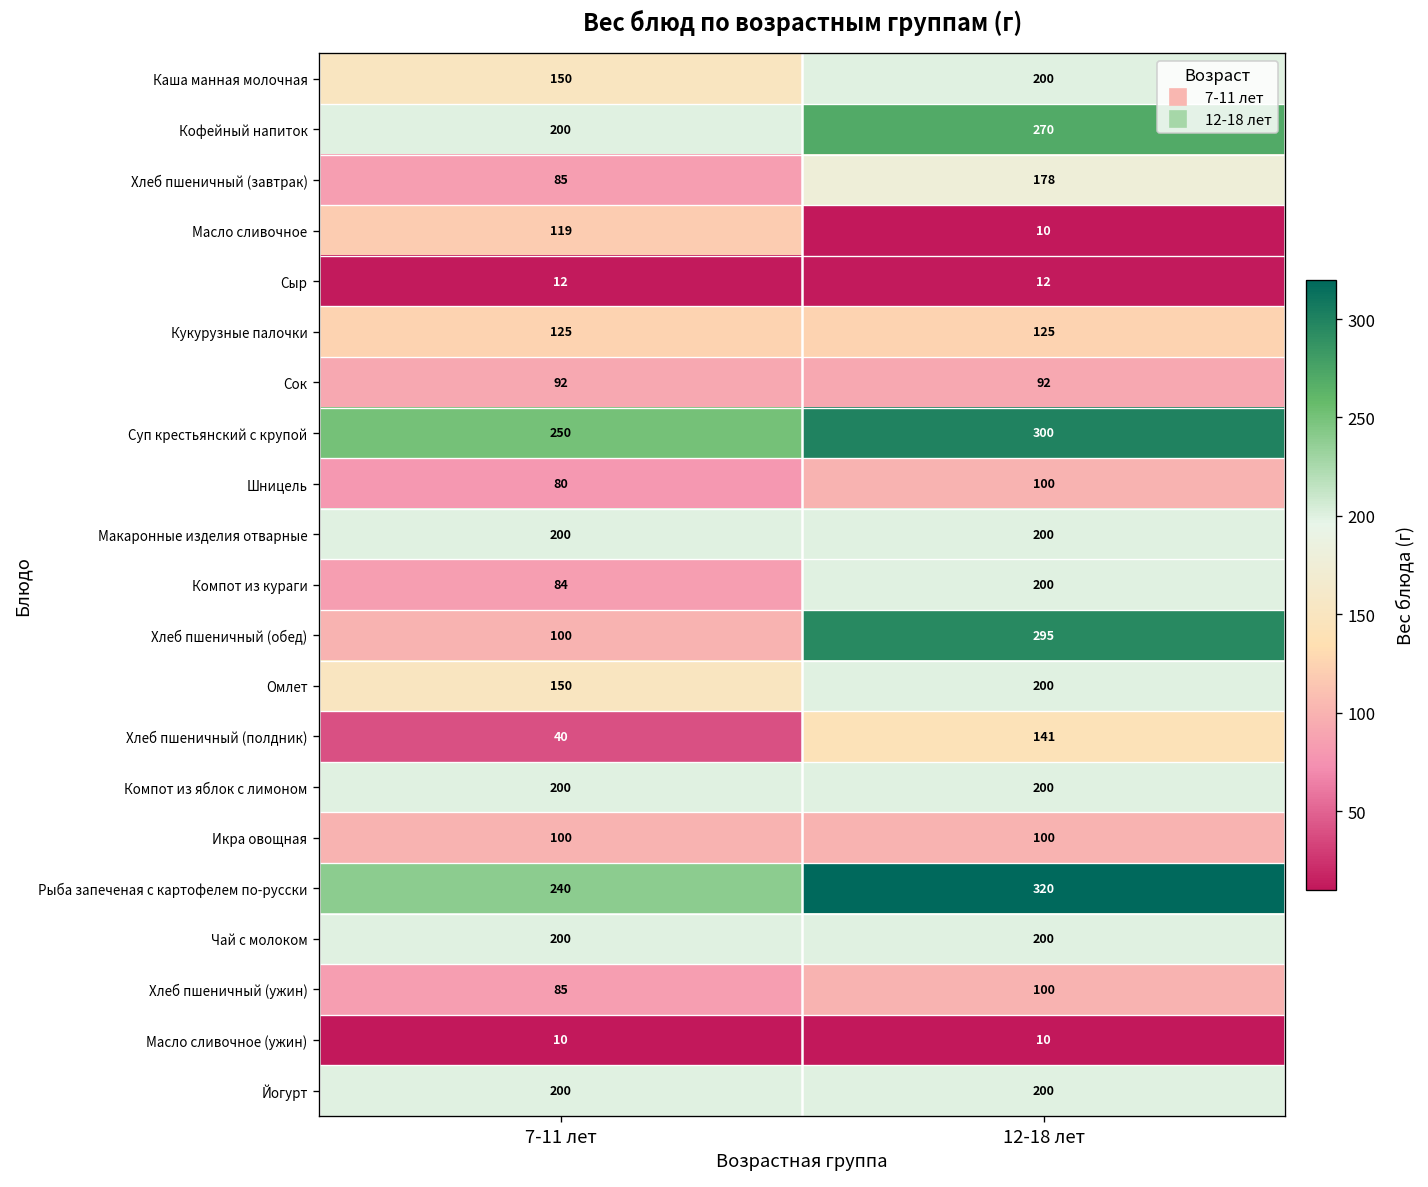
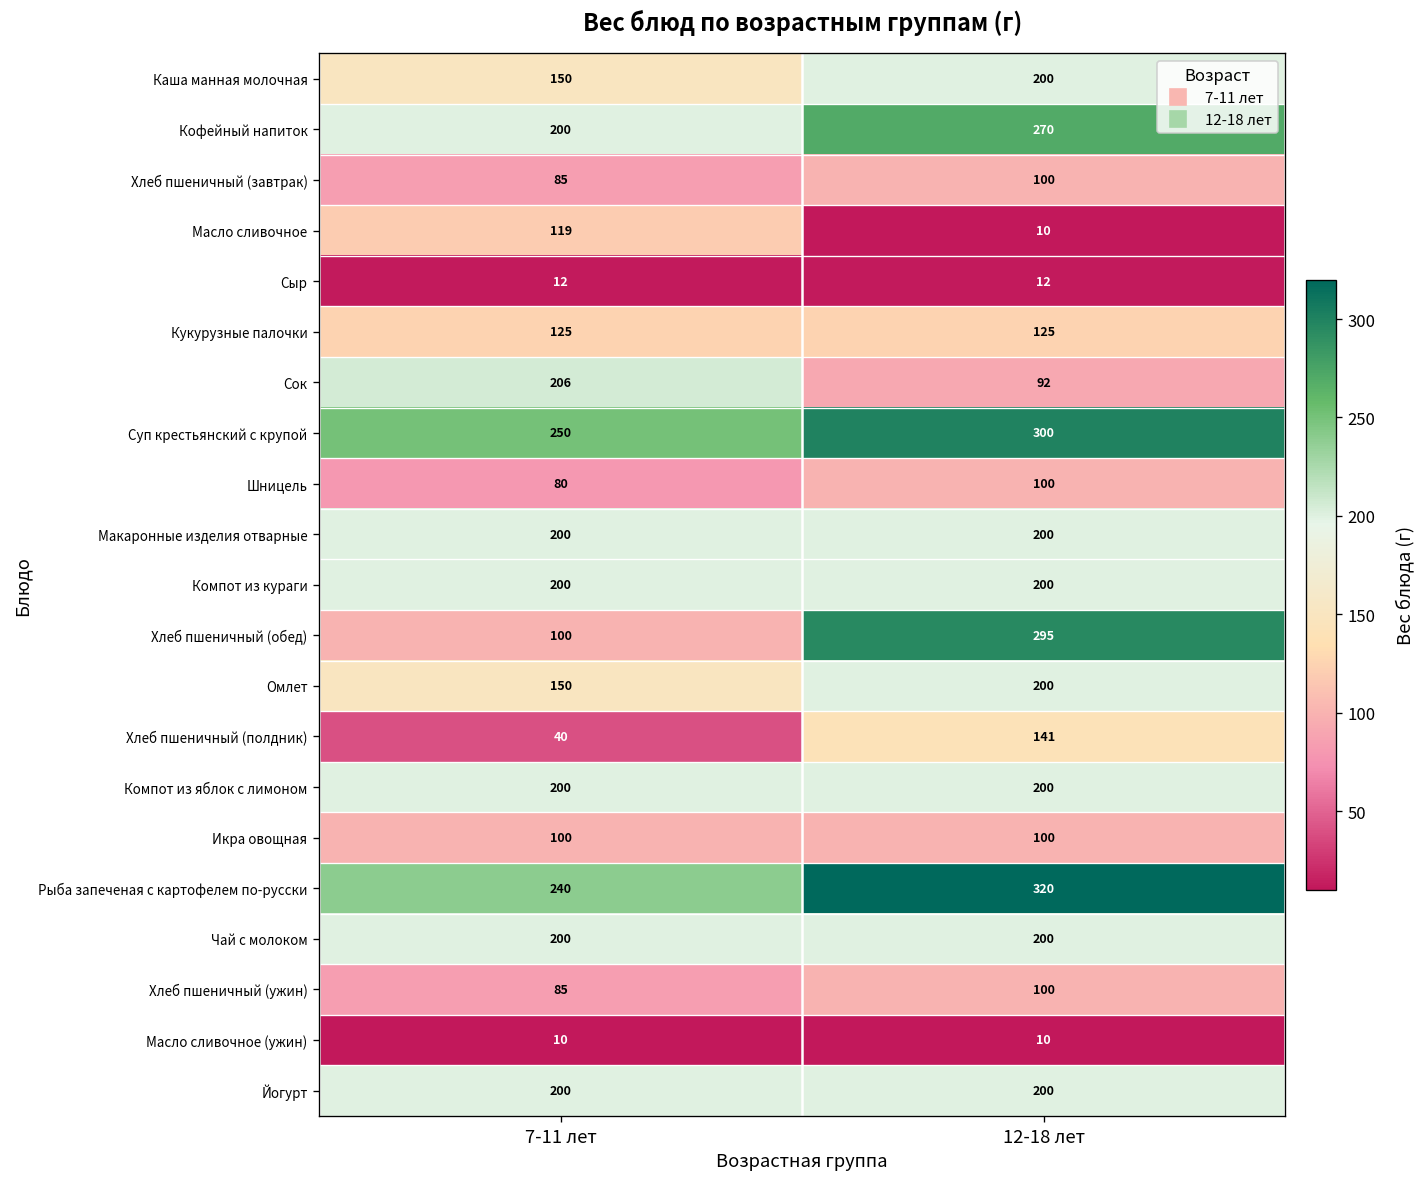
  {
    "Каша манная молочная": {
      "7-11 лет": 150,
      "12-18 лет": 200
    },
    "Кофейный напиток": {
      "7-11 лет": 200,
      "12-18 лет": 270
    },
    "Хлеб пшеничный (завтрак)": {
      "7-11 лет": 85,
-     "12-18 лет": 178
+     "12-18 лет": 100
    },
    "Масло сливочное": {
      "7-11 лет": 119,
      "12-18 лет": 10
    },
    "Сыр": {
      "7-11 лет": 12,
      "12-18 лет": 12
    },
    "Кукурузные палочки": {
      "7-11 лет": 125,
      "12-18 лет": 125
    },
    "Сок": {
-     "7-11 лет": 92,
+     "7-11 лет": 206,
      "12-18 лет": 92
    },
    "Суп крестьянский с крупой": {
      "7-11 лет": 250,
      "12-18 лет": 300
    },
    "Шницель": {
      "7-11 лет": 80,
      "12-18 лет": 100
    },
    "Макаронные изделия отварные": {
      "7-11 лет": 200,
      "12-18 лет": 200
    },
    "Компот из кураги": {
-     "7-11 лет": 84,
+     "7-11 лет": 200,
      "12-18 лет": 200
    },
    "Хлеб пшеничный (обед)": {
      "7-11 лет": 100,
      "12-18 лет": 295
    },
    "Омлет": {
      "7-11 лет": 150,
      "12-18 лет": 200
    },
    "Хлеб пшеничный (полдник)": {
      "7-11 лет": 40,
      "12-18 лет": 141
    },
    "Компот из яблок с лимоном": {
      "7-11 лет": 200,
      "12-18 лет": 200
    },
    "Икра овощная": {
      "7-11 лет": 100,
      "12-18 лет": 100
    },
    "Рыба запеченая с картофелем по-русски": {
      "7-11 лет": 240,
      "12-18 лет": 320
    },
    "Чай с молоком": {
      "7-11 лет": 200,
      "12-18 лет": 200
    },
    "Хлеб пшеничный (ужин)": {
      "7-11 лет": 85,
      "12-18 лет": 100
    },
    "Масло сливочное (ужин)": {
      "7-11 лет": 10,
      "12-18 лет": 10
    },
    "Йогурт": {
      "7-11 лет": 200,
      "12-18 лет": 200
    }
  }
